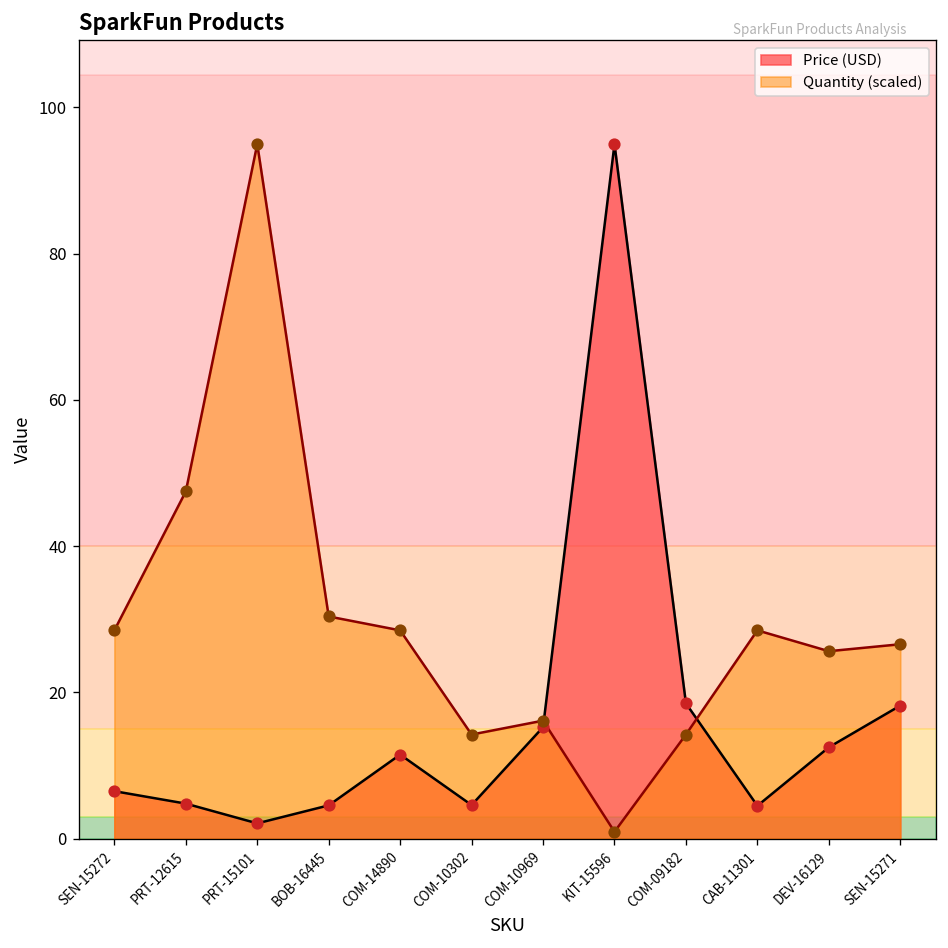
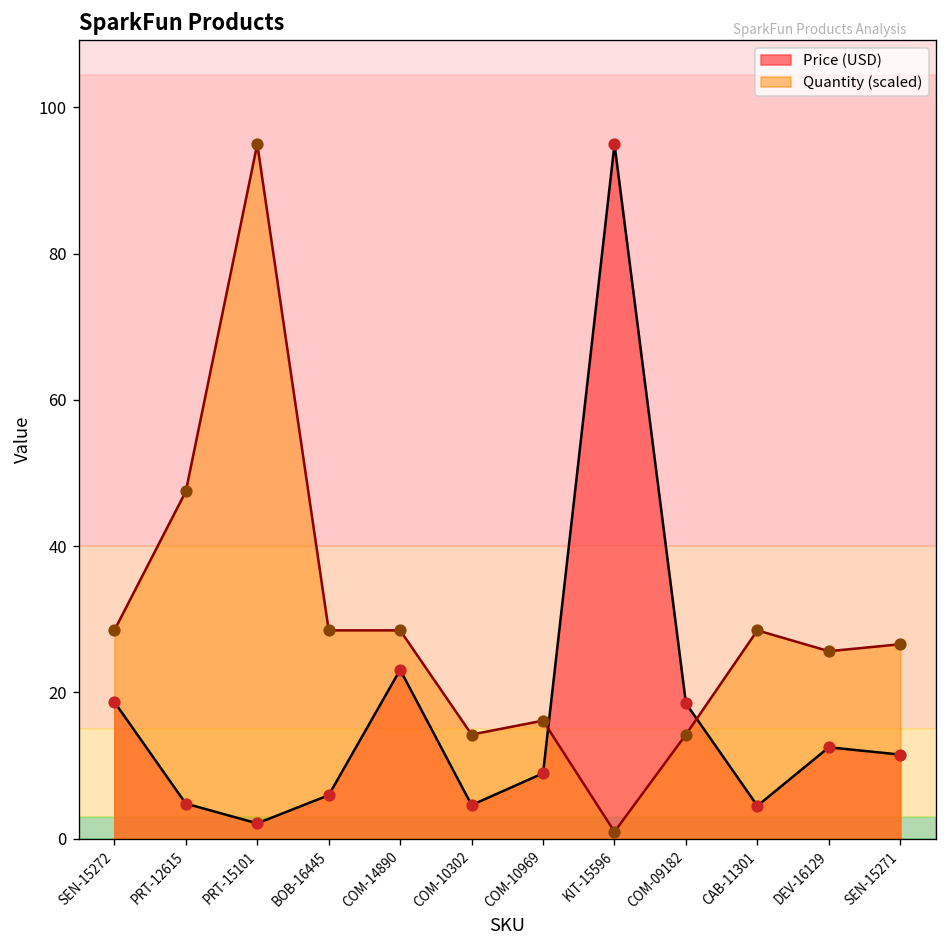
  {
    "Price (USD)": {
-     "SEN-15272": 7,
+     "SEN-15272": 19,
      "PRT-12615": 5,
      "PRT-15101": 2,
-     "BOB-16445": 5,
-     "COM-14890": 12,
+     "BOB-16445": 6,
+     "COM-14890": 23,
      "COM-10302": 5,
-     "COM-10969": 15,
+     "COM-10969": 9,
      "KIT-15596": 95,
      "COM-09182": 19,
      "CAB-11301": 5,
      "DEV-16129": 13,
-     "SEN-15271": 18
+     "SEN-15271": 12
    },
    "Quantity (scaled)": {
      "SEN-15272": 28,
      "PRT-12615": 47,
      "PRT-15101": 95,
-     "BOB-16445": 30,
+     "BOB-16445": 28,
      "COM-14890": 28,
      "COM-10302": 14,
      "COM-10969": 16,
      "KIT-15596": 1,
      "COM-09182": 14,
      "CAB-11301": 28,
      "DEV-16129": 26,
      "SEN-15271": 27
    }
  }
